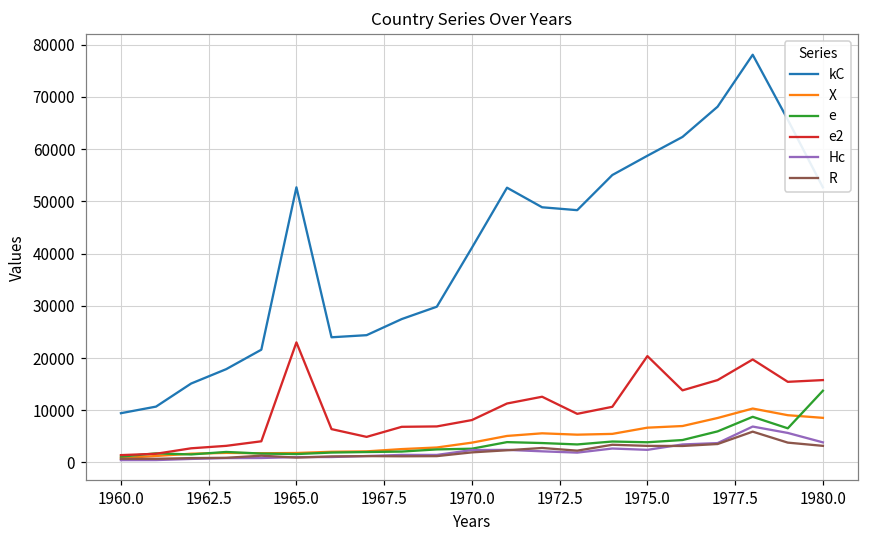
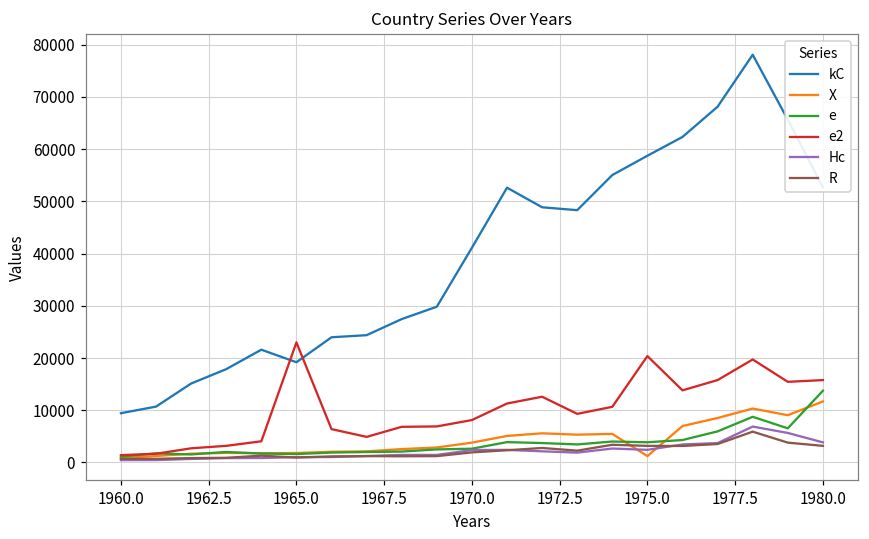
  {
    "kC": {
      "1960.0": 9000,
-     "1965.0": 53000,
+     "1965.0": 19000,
      "1970.0": 41000,
      "1975.0": 59000
    },
    "X": {
      "1970.0": 4000,
-     "1975.0": 7000,
-     "1980.0": 9000
+     "1975.0": 1000,
+     "1980.0": 12000
    },
    "e": {
      "1975.0": 4000,
      "1980.0": 14000
    },
    "e2": {
      "1965.0": 23000,
      "1970.0": 8000,
      "1975.0": 20000,
      "1980.0": 16000
    },
    "Hc": {
      "1975.0": 2000,
      "1980.0": 4000
    },
    "R": {
      "1975.0": 3000,
      "1980.0": 3000
    }
  }
